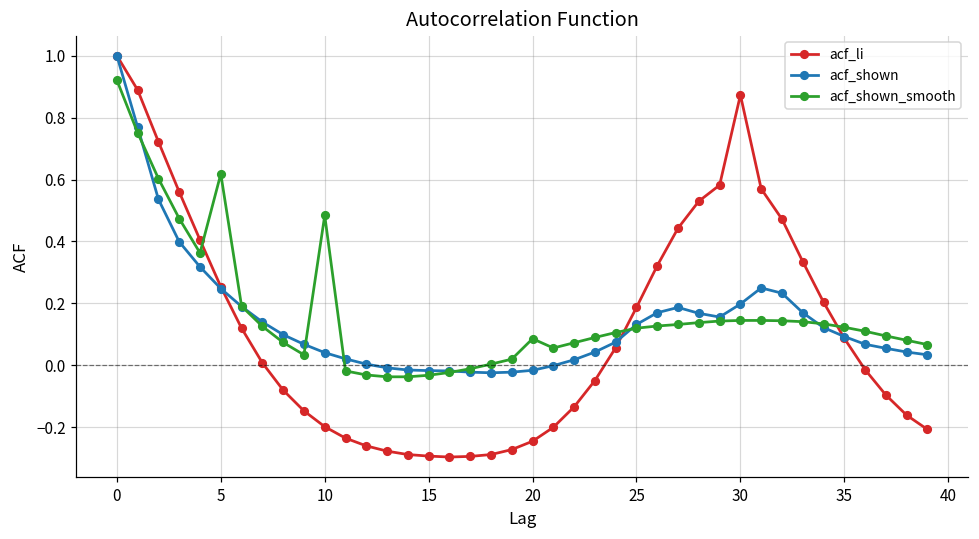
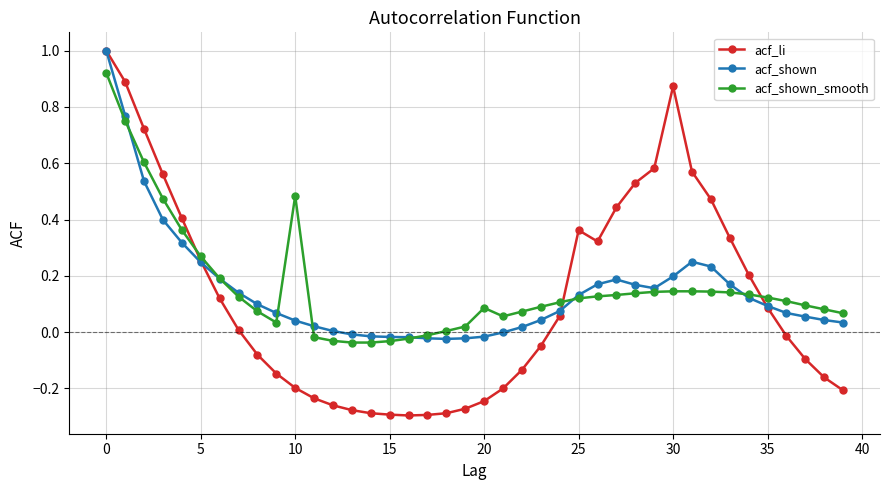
  {
    "acf_li": {
      "10": -0.20,
      "15": -0.29,
      "20": -0.25,
-     "25": 0.19,
+     "25": 0.36,
      "30": 0.87
    },
    "acf_shown": {
      "10": 0.04,
      "15": -0.02,
      "20": -0.02,
      "25": 0.13,
      "30": 0.20
    },
    "acf_shown_smooth": {
      "0": 0.92,
-     "5": 0.62,
+     "5": 0.27,
      "10": 0.48,
      "15": -0.03,
      "20": 0.09,
      "25": 0.12,
      "30": 0.15,
      "35": 0.12
    }
  }
